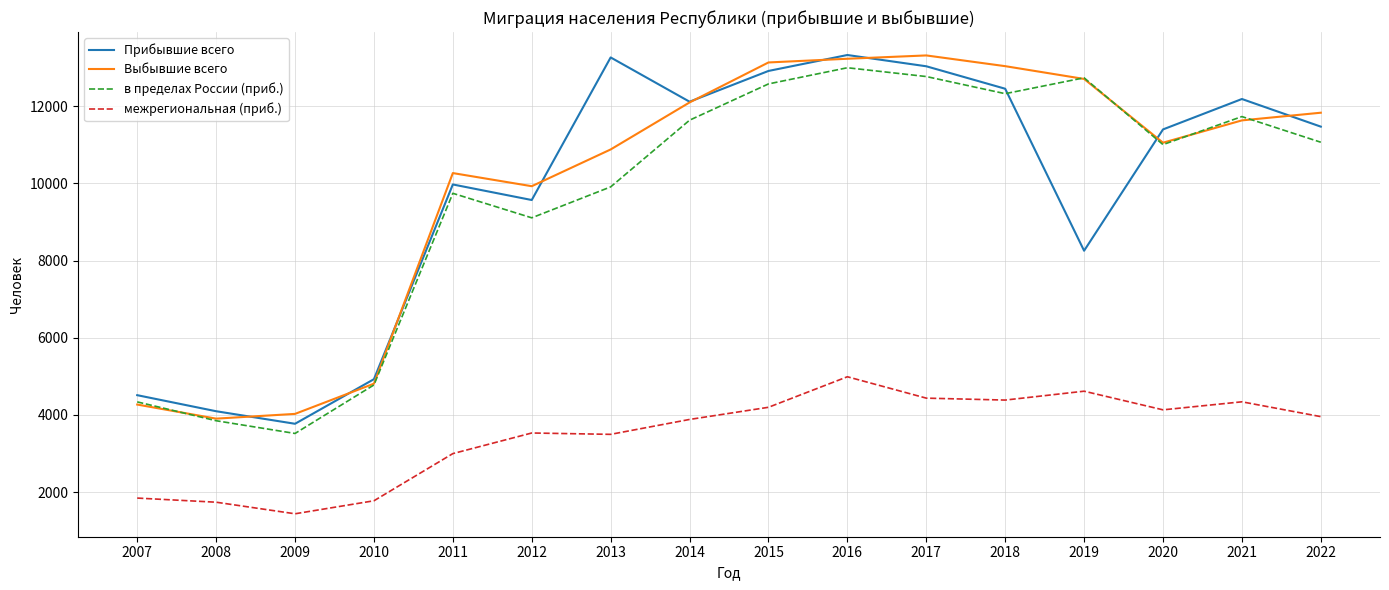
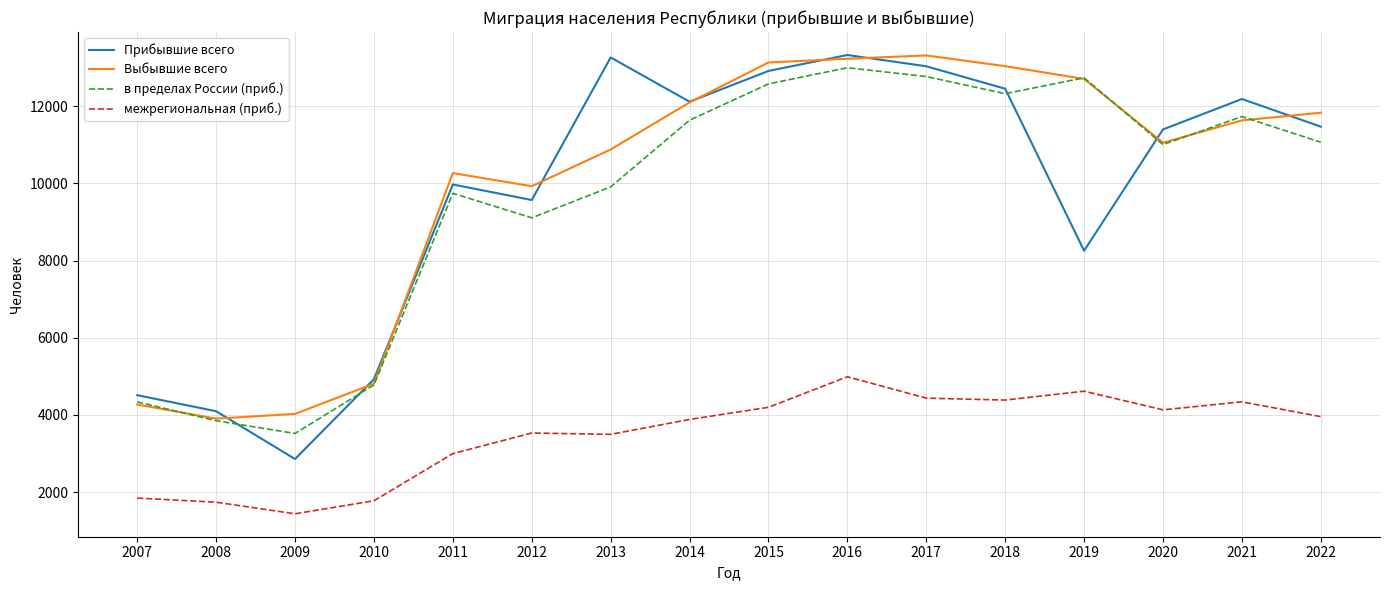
  {
    "Прибывшие всего": {
      "2007": 4500,
      "2008": 4100,
-     "2009": 3800,
+     "2009": 2900,
      "2010": 4900,
      "2011": 10000,
      "2012": 9600,
      "2013": 13300,
      "2015": 12900,
      "2016": 13300,
      "2017": 13000,
      "2018": 12500,
      "2019": 8300,
      "2020": 11400,
      "2021": 12200,
      "2022": 11500
    },
    "Выбывшие всего": {
      "2007": 4300,
      "2009": 4000,
      "2011": 10300,
      "2012": 9900,
      "2013": 10900,
      "2015": 13100,
      "2016": 13200,
      "2017": 13300,
      "2018": 13000,
      "2021": 11600,
      "2022": 11800
    },
    "в пределах России (приб.)": {
      "2007": 4300,
      "2009": 3500,
      "2011": 9700,
      "2012": 9100,
      "2013": 9900,
      "2014": 11600,
      "2015": 12600,
      "2016": 13000,
      "2017": 12800,
      "2018": 12300,
      "2021": 11700,
      "2022": 11100
    },
    "межрегиональная (приб.)": {
      "2007": 1800,
      "2008": 1700,
      "2009": 1400,
      "2010": 1800,
      "2011": 3000,
      "2012": 3500,
      "2013": 3500,
      "2014": 3900,
      "2015": 4200,
      "2016": 5000,
      "2017": 4400,
      "2018": 4400,
      "2019": 4600,
      "2020": 4100,
      "2021": 4300,
      "2022": 4000
    }
  }
